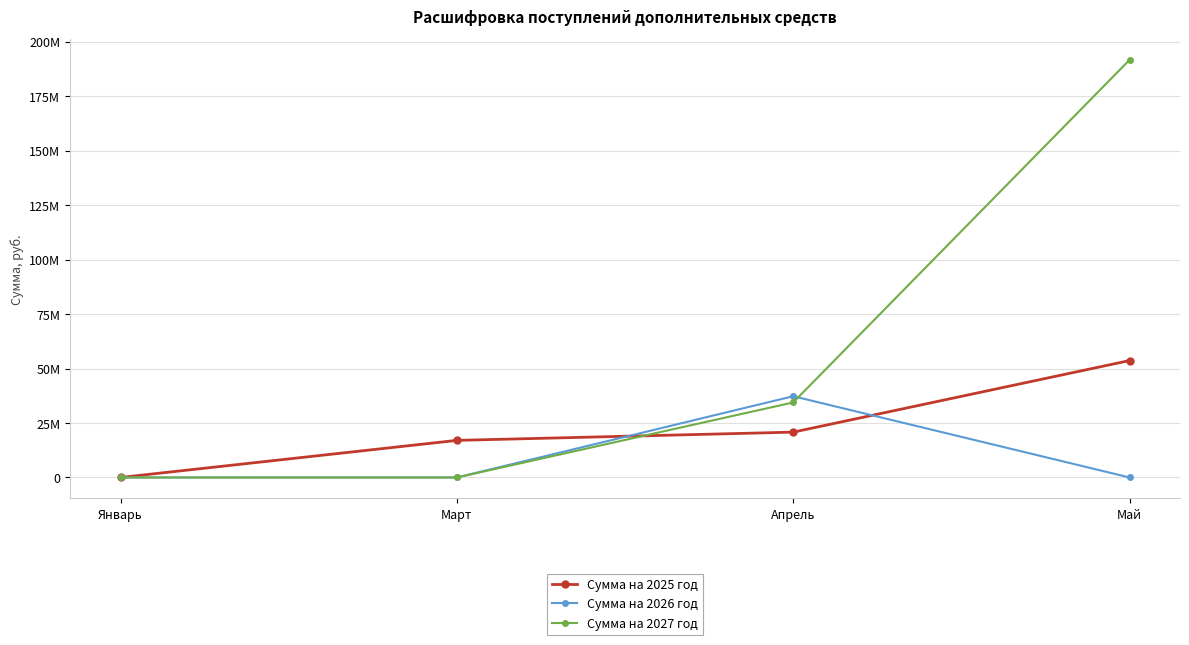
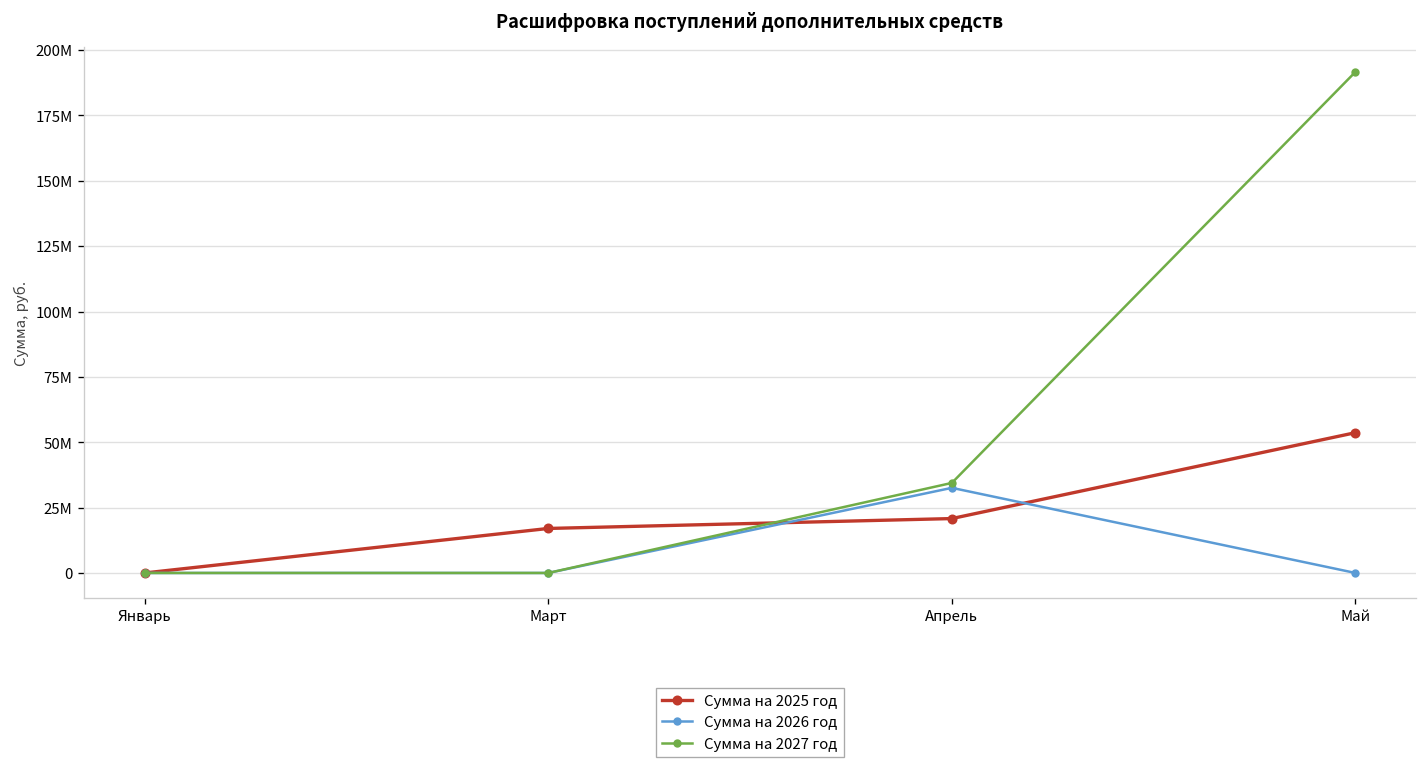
  {
    "Сумма на 2025 год": {
      "Март": 17000000,
      "Апрель": 21000000,
      "Май": 54000000
    },
    "Сумма на 2026 год": {
-     "Апрель": 37000000,
+     "Апрель": 33000000,
      "Май": 0
    },
    "Сумма на 2027 год": {
      "Апрель": 34000000,
      "Май": 192000000
    }
  }
